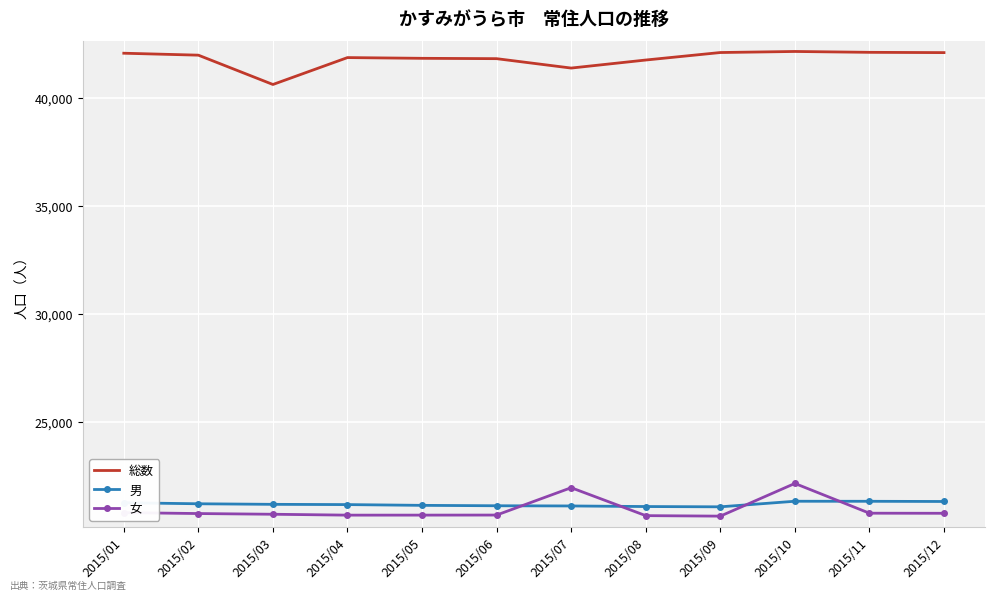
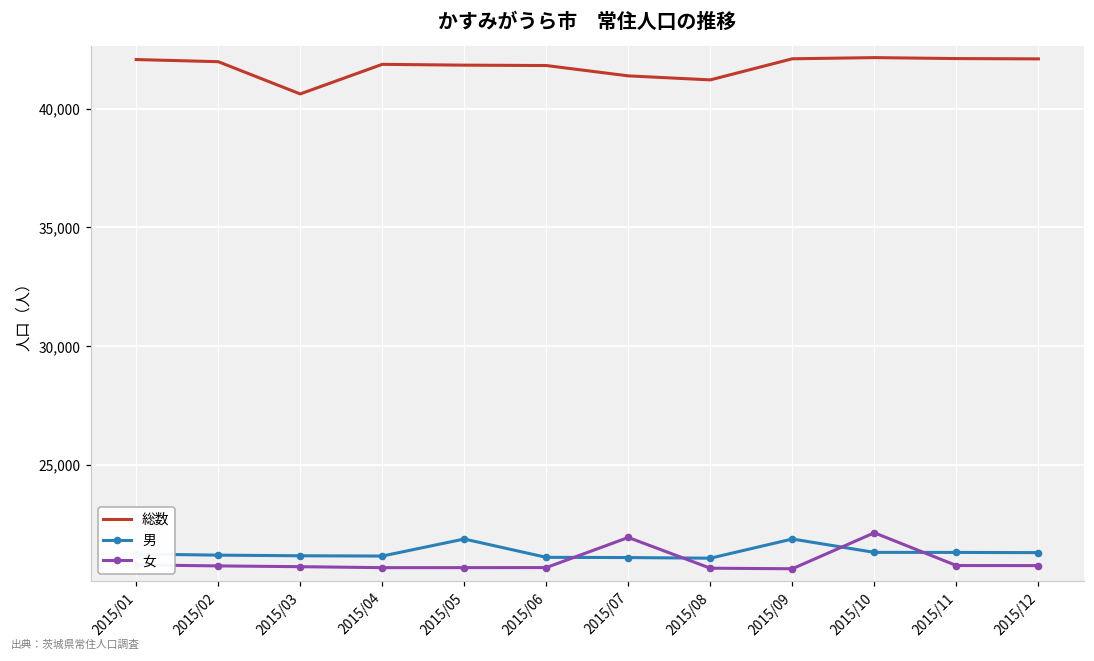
  {
    "総数": {
      "2015/01": "42,100",
      "2015/02": "42,000",
      "2015/03": "40,600",
      "2015/04": "41,900",
      "2015/05": "41,800",
      "2015/06": "41,800",
      "2015/07": "41,400",
-     "2015/08": "41,800",
+     "2015/08": "41,200",
      "2015/09": "42,100",
      "2015/10": "42,100",
      "2015/11": "42,100",
      "2015/12": "42,100"
    },
    "男": {
      "2015/02": "21,200",
      "2015/03": "21,200",
      "2015/04": "21,200",
-     "2015/05": "21,100",
+     "2015/05": "21,900",
      "2015/06": "21,100",
      "2015/07": "21,100",
      "2015/08": "21,100",
-     "2015/09": "21,100",
+     "2015/09": "21,900",
      "2015/10": "21,300",
      "2015/11": "21,300",
      "2015/12": "21,300"
    },
    "女": {
      "2015/02": "20,800",
      "2015/03": "20,700",
      "2015/04": "20,700",
      "2015/05": "20,700",
      "2015/06": "20,700",
      "2015/07": "22,000",
      "2015/08": "20,700",
      "2015/09": "20,600",
      "2015/10": "22,200",
      "2015/11": "20,800",
      "2015/12": "20,800"
    }
  }
